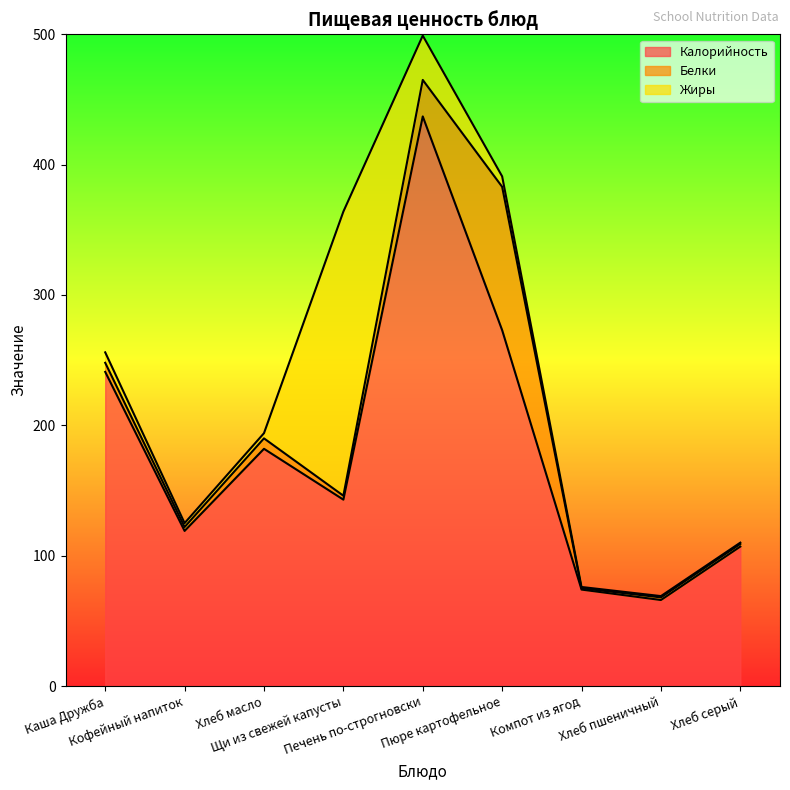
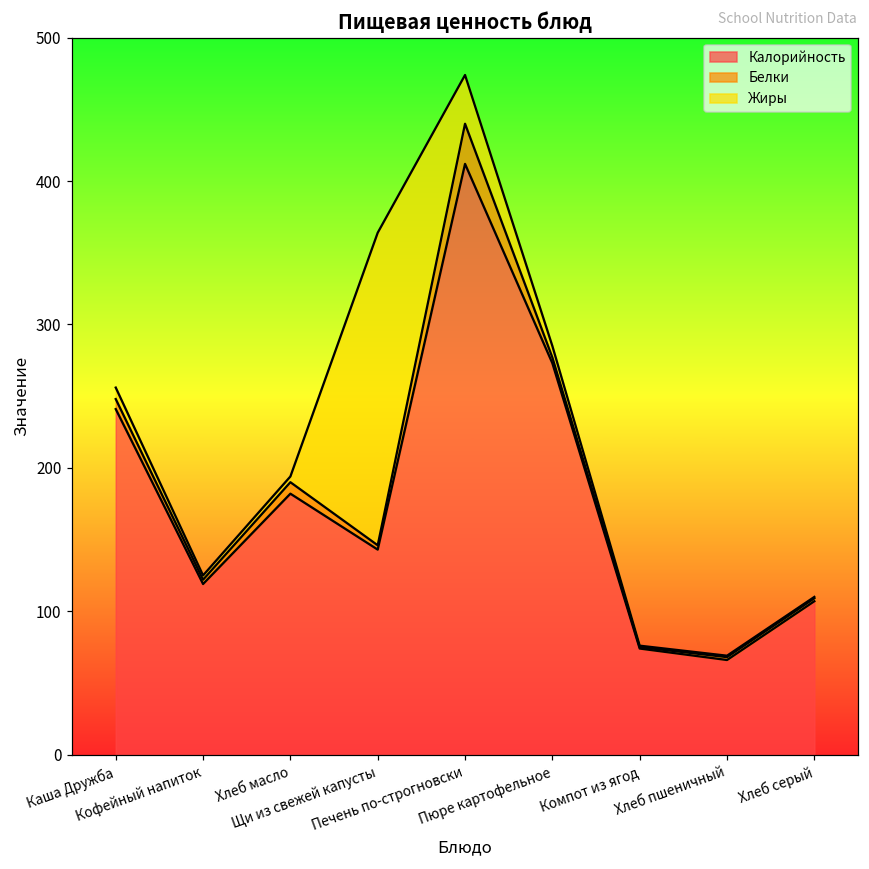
  {
    "Калорийность": {
      "Каша Дружба": 241,
      "Кофейный напиток": 119,
      "Хлеб масло": 182,
      "Щи из свежей капусты": 143,
-     "Печень по-строгновски": 437,
+     "Печень по-строгновски": 412,
      "Пюре картофельное": 273,
      "Хлеб пшеничный": 66,
      "Хлеб серый": 107
    },
    "Белки": {
      "Каша Дружба": 7,
      "Кофейный напиток": 3,
      "Хлеб масло": 8,
      "Щи из свежей капусты": 3,
      "Печень по-строгновски": 28,
-     "Пюре картофельное": 110
+     "Пюре картофельное": 4
    },
    "Жиры": {
      "Каша Дружба": 8,
      "Кофейный напиток": 3,
      "Хлеб масло": 4,
      "Щи из свежей капусты": 218,
      "Печень по-строгновски": 34,
      "Пюре картофельное": 8
    }
  }
